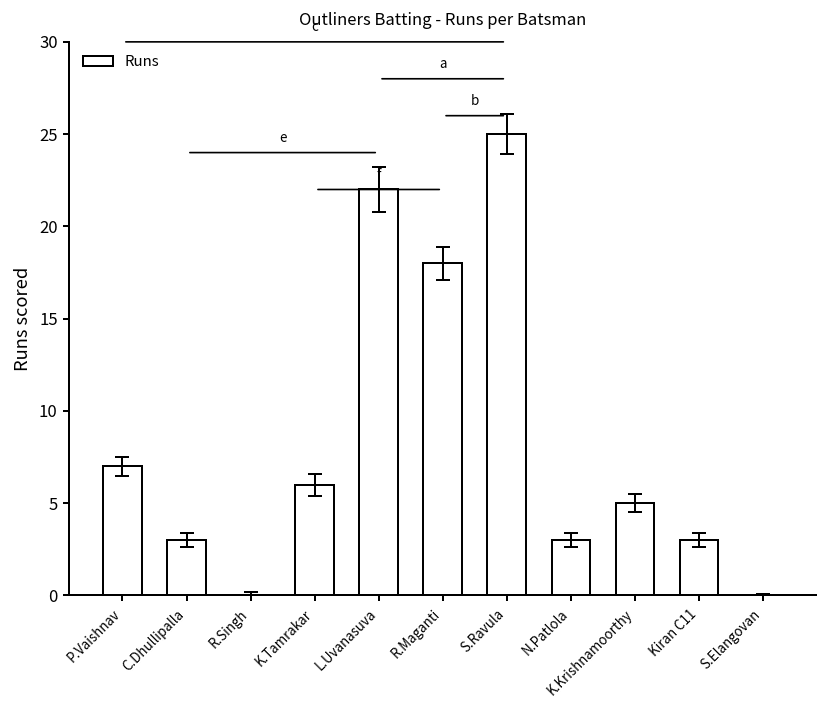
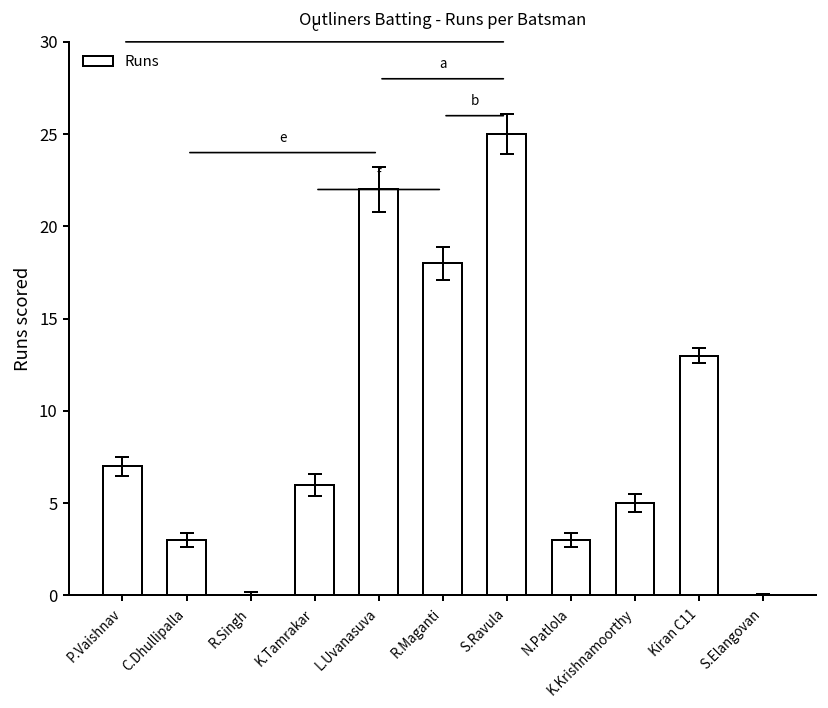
  {
    "Runs": {
      "P.Vaishnav": 7,
      "C.Dhullipalla": 3,
      "R.Singh": 0,
      "K.Tamrakar": 6,
      "L.Uvanasuva": 22,
      "R.Maganti": 18,
      "S.Ravula": 25,
      "N.Patlola": 3,
      "K.Krishnamoorthy": 5,
-     "Kiran C11": 3,
+     "Kiran C11": 13,
      "S.Elangovan": 0
    }
  }
